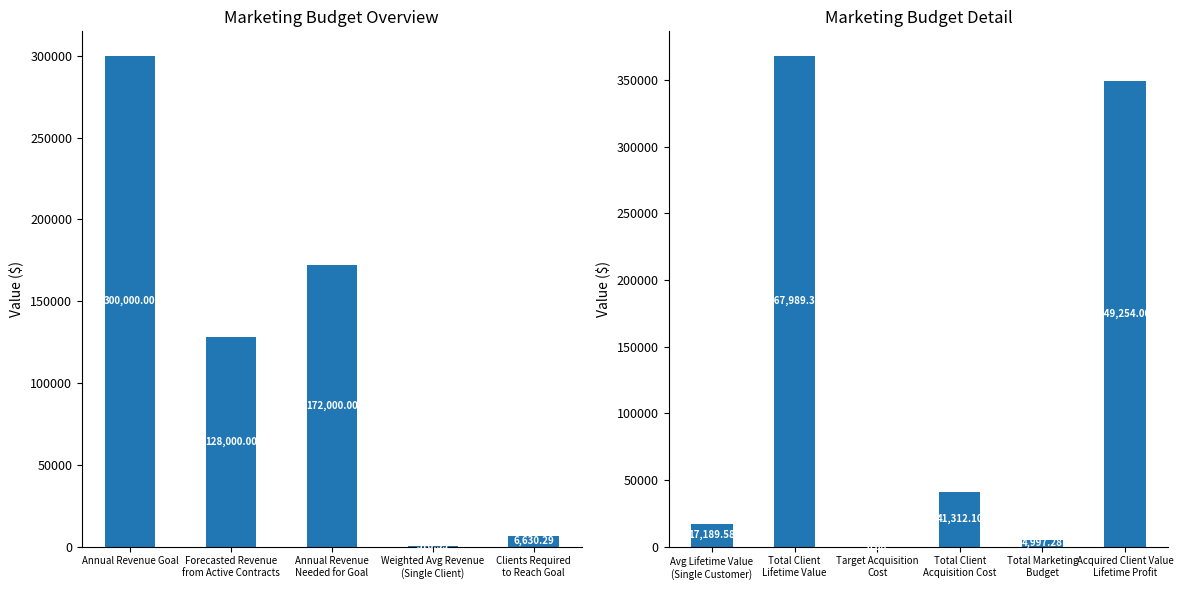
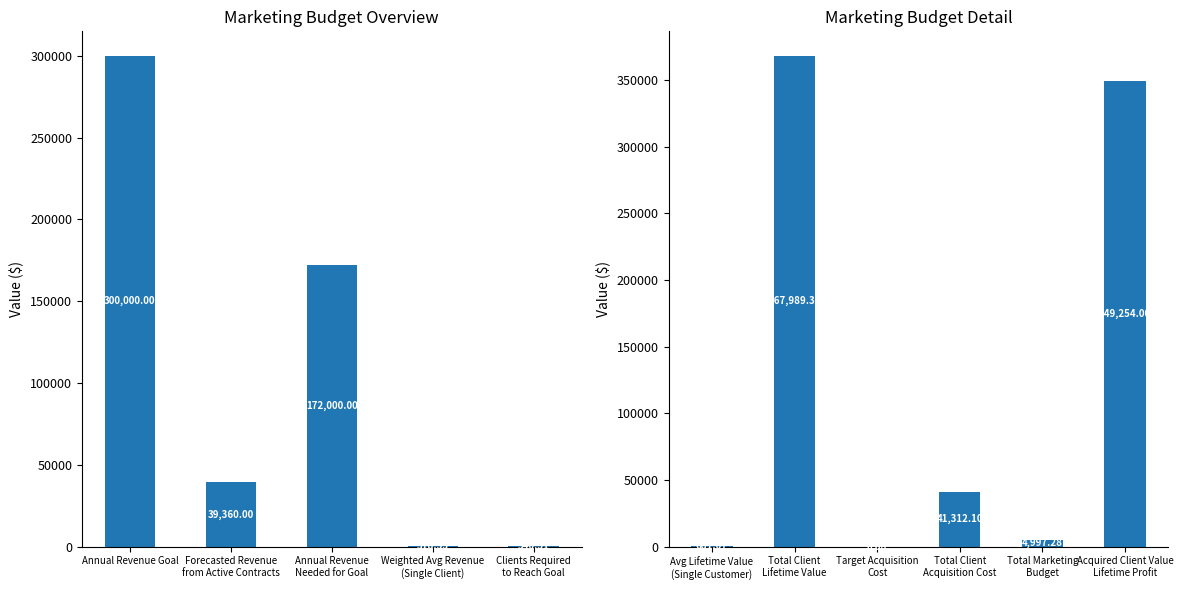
  {
    "Marketing Budget Overview": {
      "Annual Revenue Goal": "300,000.00",
-     "Forecasted Revenue from Active Contracts": "128,000.00",
+     "Forecasted Revenue from Active Contracts": "39,360.00",
      "Annual Revenue Needed for Goal": "172,000.00",
-     "Clients Required to Reach Goal": "7000"
+     "Clients Required to Reach Goal": "1000"
    },
    "Marketing Budget Detail": {
-     "Avg Lifetime Value (Single Customer)": "17000"
+     "Avg Lifetime Value (Single Customer)": "1000"
    }
  }
